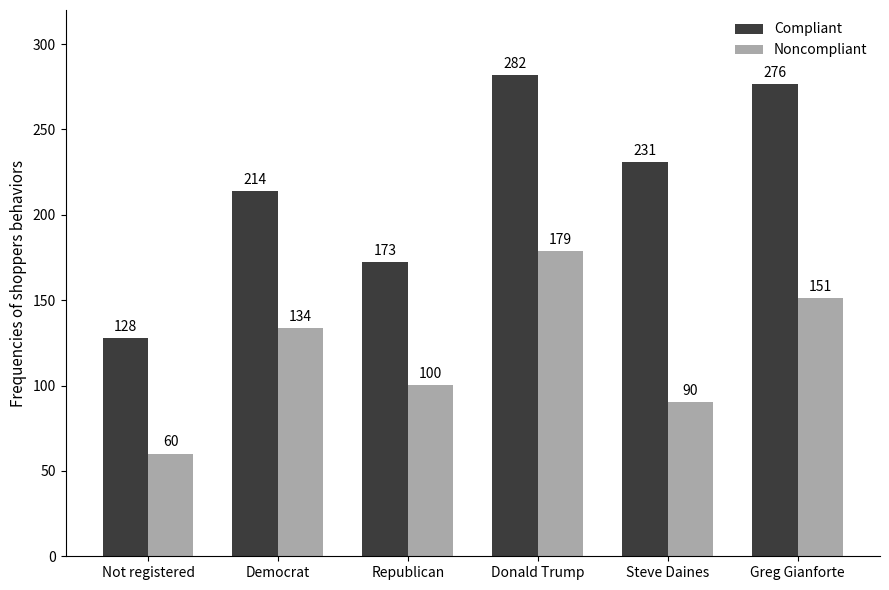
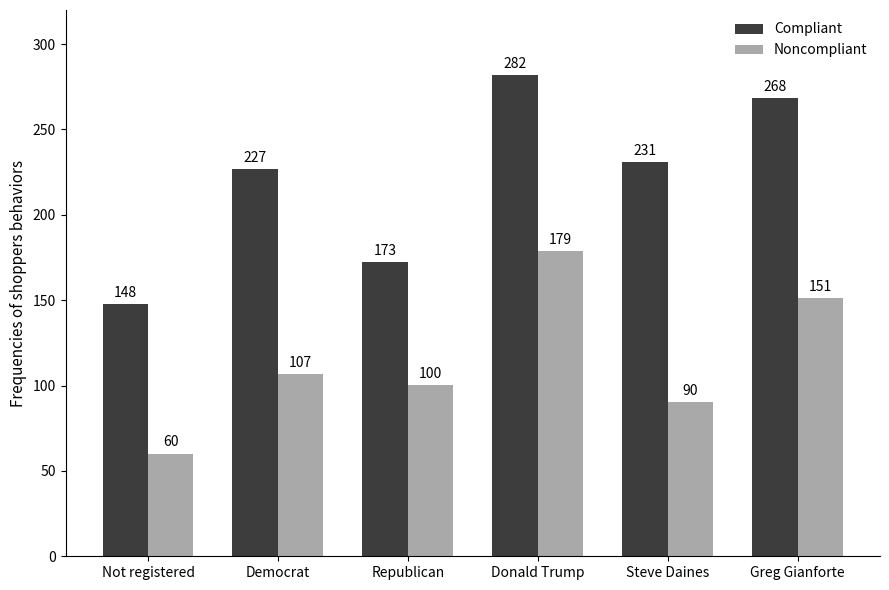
  {
    "Compliant": {
-     "Not registered": 128,
-     "Democrat": 214,
+     "Not registered": 148,
+     "Democrat": 227,
      "Republican": 173,
      "Donald Trump": 282,
      "Steve Daines": 231,
-     "Greg Gianforte": 276
+     "Greg Gianforte": 268
    },
    "Noncompliant": {
      "Not registered": 60,
-     "Democrat": 134,
+     "Democrat": 107,
      "Republican": 100,
      "Donald Trump": 179,
      "Steve Daines": 90,
      "Greg Gianforte": 151
    }
  }
